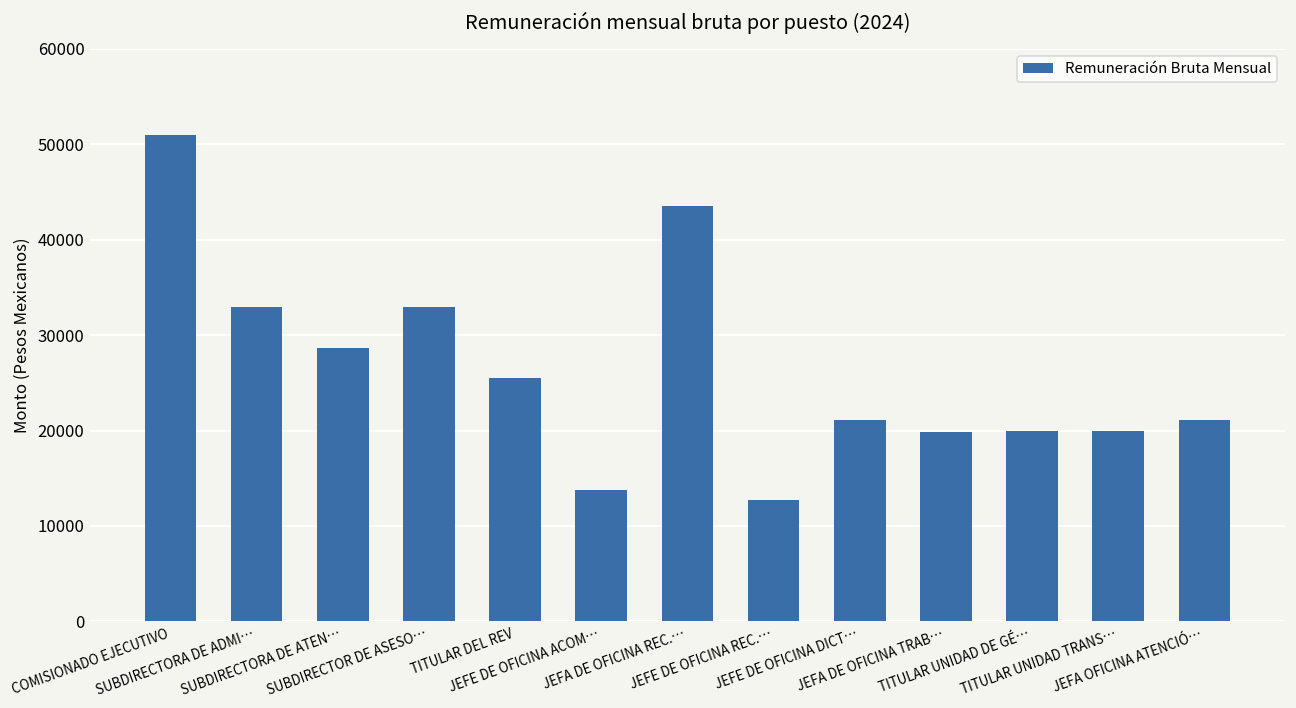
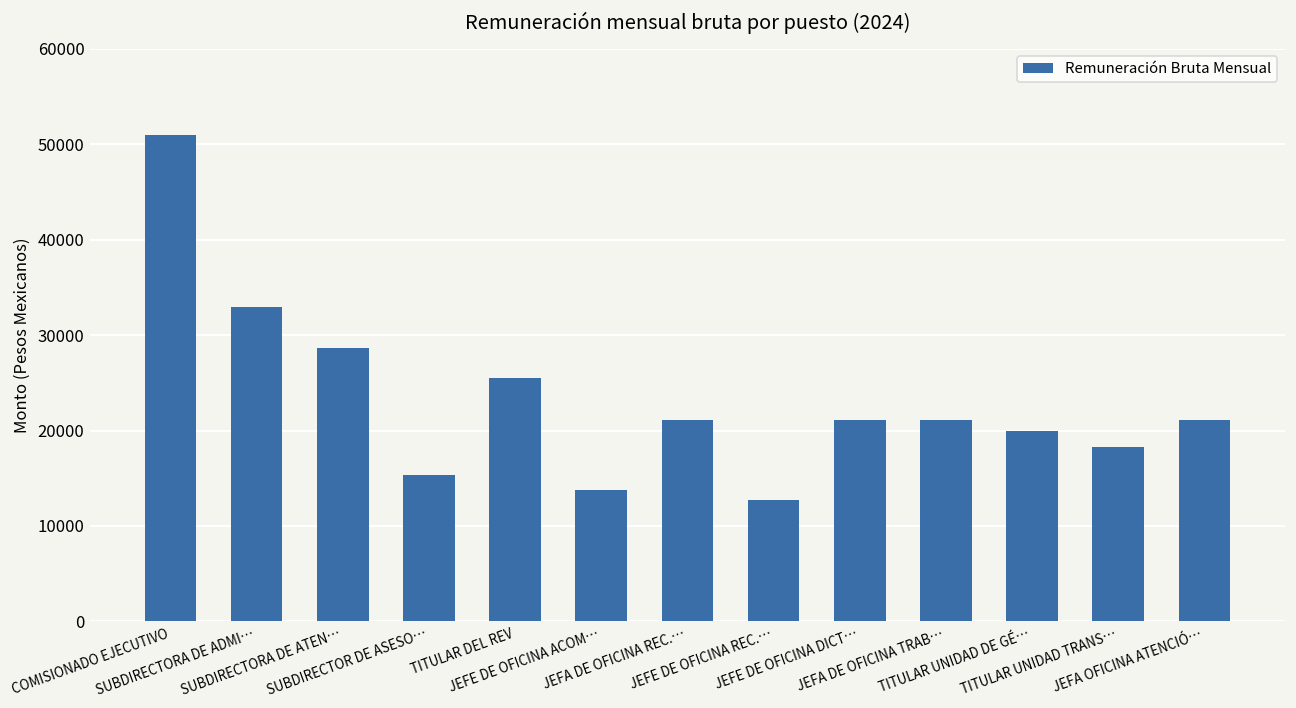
  {
    "COMISIONADO EJECUTIVO": 51000,
    "SUBDIRECTORA DE ADMI…": 33000,
    "SUBDIRECTORA DE ATEN…": 29000,
-   "SUBDIRECTOR DE ASESO…": 33000,
+   "SUBDIRECTOR DE ASESO…": 15000,
    "TITULAR DEL REV": 25000,
    "JEFE DE OFICINA ACOM…": 14000,
-   "JEFA DE OFICINA REC.…": 44000,
+   "JEFA DE OFICINA REC.…": 21000,
    "JEFE DE OFICINA REC.…": 13000,
    "JEFE DE OFICINA DICT…": 21000,
-   "JEFA DE OFICINA TRAB…": 20000,
+   "JEFA DE OFICINA TRAB…": 21000,
    "TITULAR UNIDAD DE GÉ…": 20000,
-   "TITULAR UNIDAD TRANS…": 20000,
+   "TITULAR UNIDAD TRANS…": 18000,
    "JEFA OFICINA ATENCIÓ…": 21000
  }
